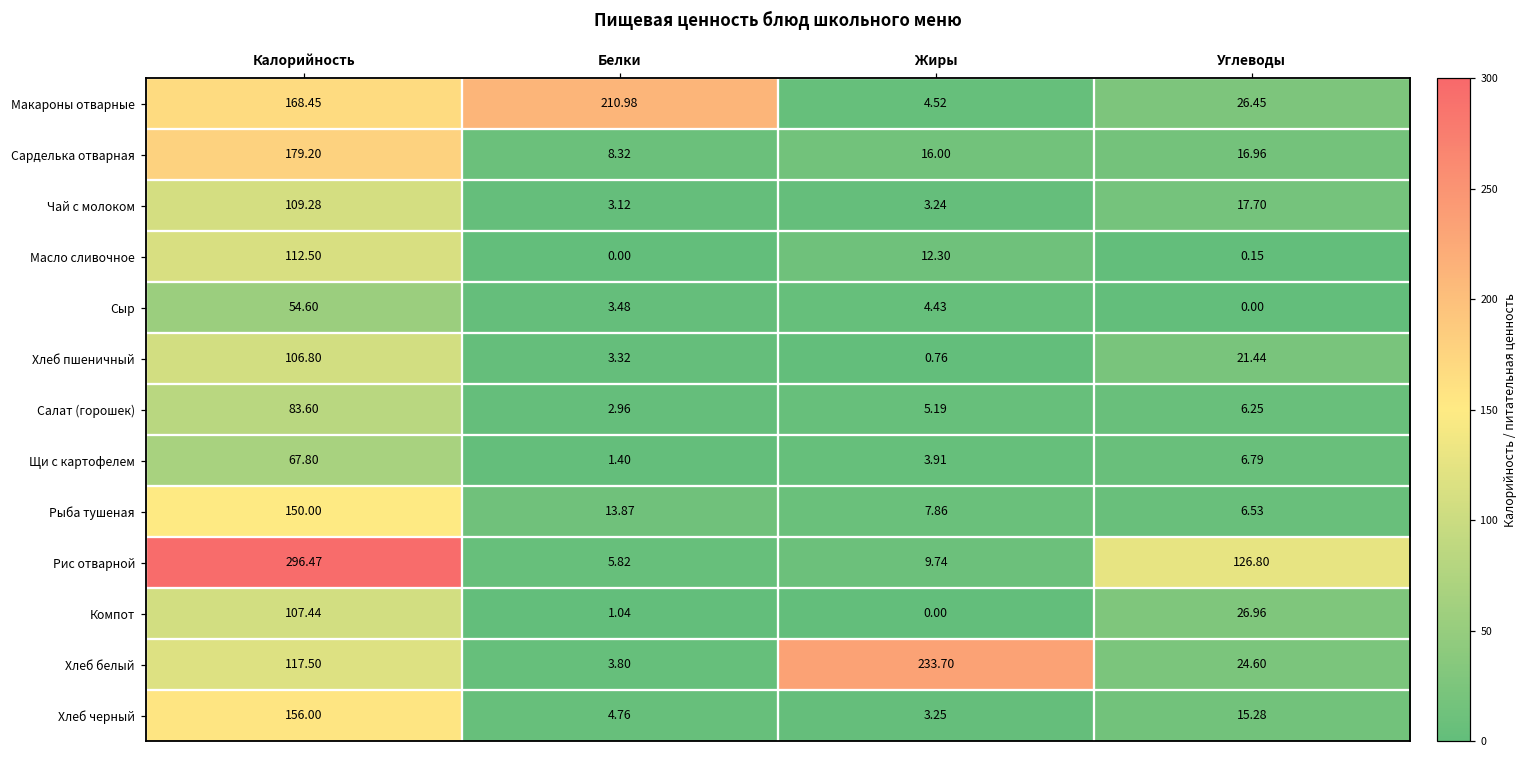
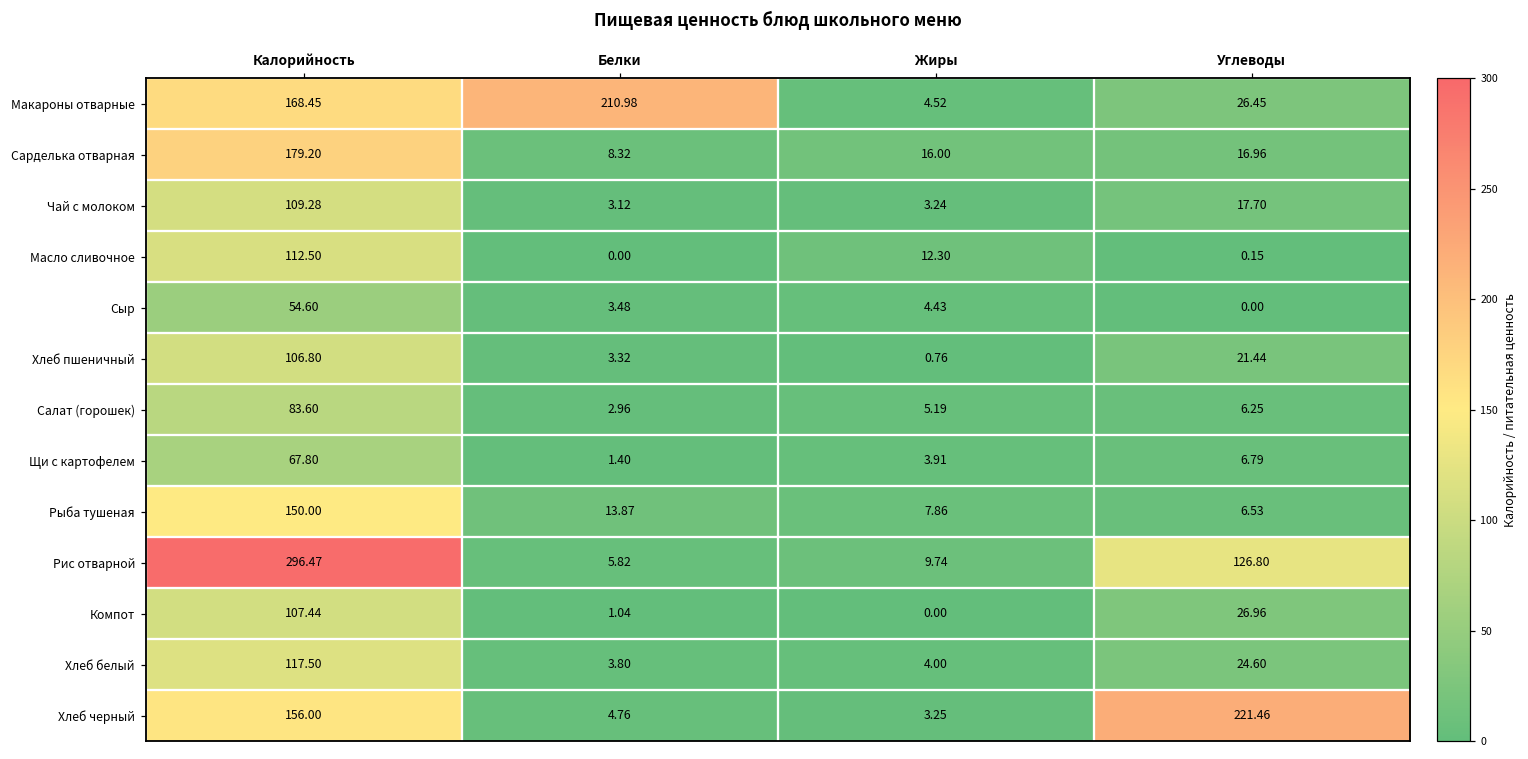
  {
    "Макароны отварные": {
      "Калорийность": 168.45,
      "Белки": 210.98,
      "Жиры": 4.52,
      "Углеводы": 26.45
    },
    "Сарделька отварная": {
      "Калорийность": 179.20,
      "Белки": 8.32,
      "Жиры": 16.00,
      "Углеводы": 16.96
    },
    "Чай с молоком": {
      "Калорийность": 109.28,
      "Белки": 3.12,
      "Жиры": 3.24,
      "Углеводы": 17.70
    },
    "Масло сливочное": {
      "Калорийность": 112.50,
      "Белки": 0.00,
      "Жиры": 12.30,
      "Углеводы": 0.15
    },
    "Сыр": {
      "Калорийность": 54.60,
      "Белки": 3.48,
      "Жиры": 4.43,
      "Углеводы": 0.00
    },
    "Хлеб пшеничный": {
      "Калорийность": 106.80,
      "Белки": 3.32,
      "Жиры": 0.76,
      "Углеводы": 21.44
    },
    "Салат (горошек)": {
      "Калорийность": 83.60,
      "Белки": 2.96,
      "Жиры": 5.19,
      "Углеводы": 6.25
    },
    "Щи с картофелем": {
      "Калорийность": 67.80,
      "Белки": 1.40,
      "Жиры": 3.91,
      "Углеводы": 6.79
    },
    "Рыба тушеная": {
      "Калорийность": 150.00,
      "Белки": 13.87,
      "Жиры": 7.86,
      "Углеводы": 6.53
    },
    "Рис отварной": {
      "Калорийность": 296.47,
      "Белки": 5.82,
      "Жиры": 9.74,
      "Углеводы": 126.80
    },
    "Компот": {
      "Калорийность": 107.44,
      "Белки": 1.04,
      "Жиры": 0.00,
      "Углеводы": 26.96
    },
    "Хлеб белый": {
      "Калорийность": 117.50,
      "Белки": 3.80,
-     "Жиры": 233.70,
+     "Жиры": 4.00,
      "Углеводы": 24.60
    },
    "Хлеб черный": {
      "Калорийность": 156.00,
      "Белки": 4.76,
      "Жиры": 3.25,
-     "Углеводы": 15.28
+     "Углеводы": 221.46
    }
  }
